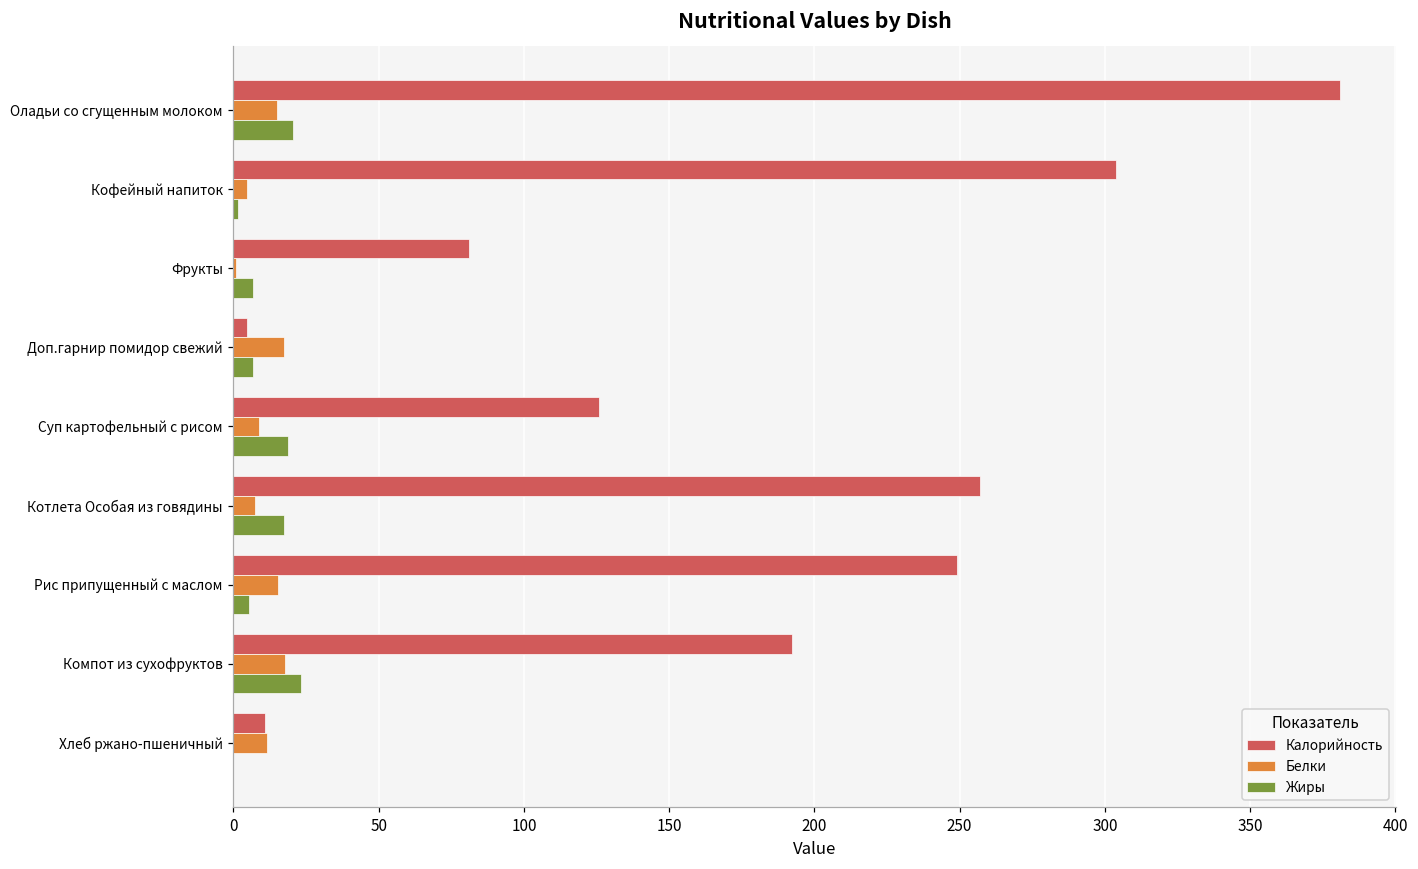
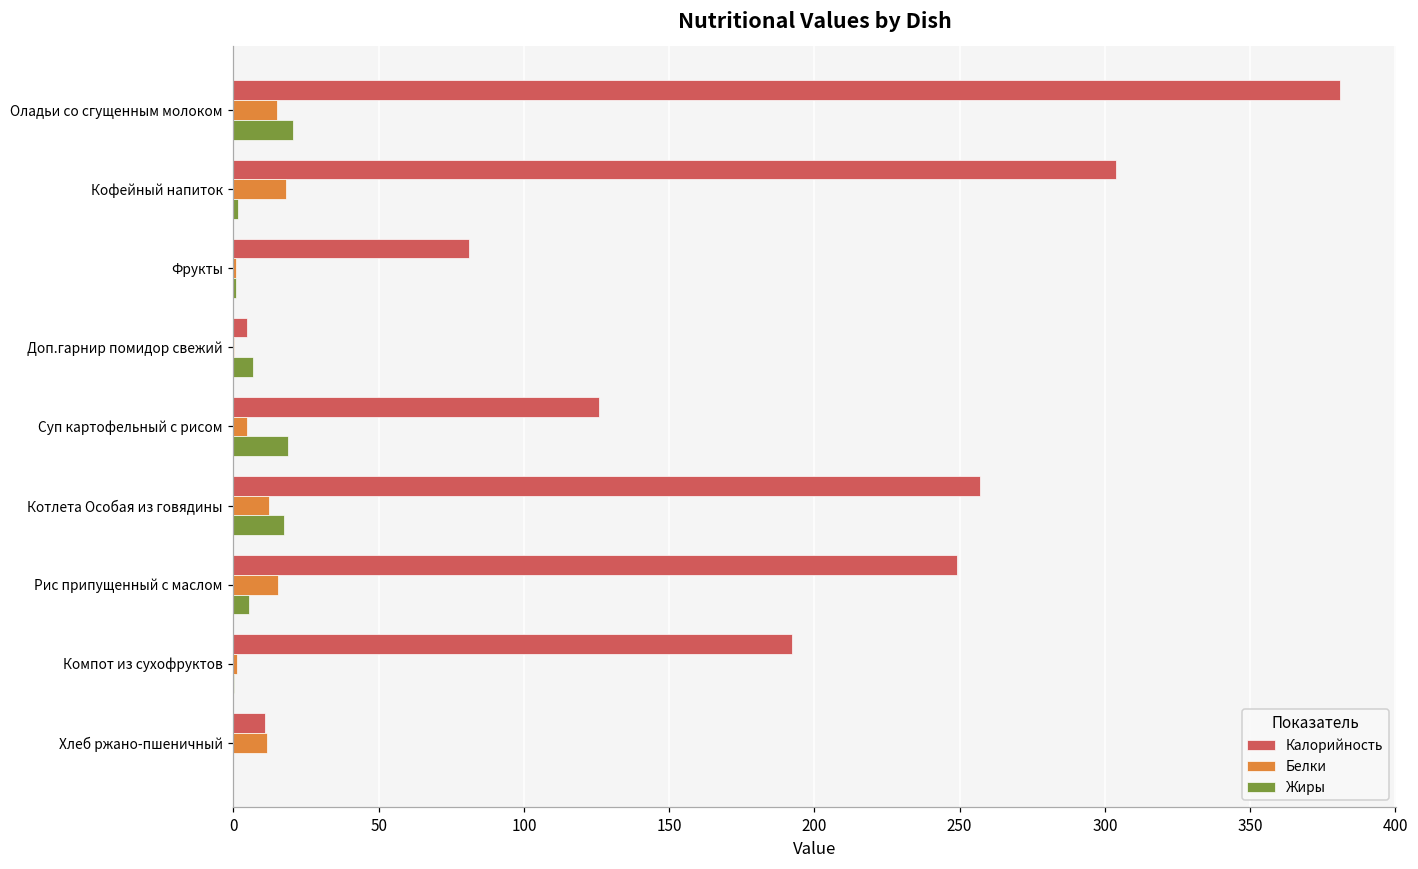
  {
    "Калорийность": {
      "Оладьи со сгущенным молоком": 381,
      "Кофейный напиток": 304,
      "Фрукты": 81,
      "Доп.гарнир помидор свежий": 5,
      "Суп картофельный с рисом": 126,
      "Котлета Особая из говядины": 257,
      "Рис припущенный с маслом": 249,
      "Компот из сухофруктов": 192,
      "Хлеб ржано-пшеничный": 11
    },
    "Белки": {
      "Оладьи со сгущенным молоком": 15,
-     "Кофейный напиток": 5,
-     "Доп.гарнир помидор свежий": 18,
-     "Суп картофельный с рисом": 9,
-     "Котлета Особая из говядины": 7,
+     "Кофейный напиток": 18,
+     "Доп.гарнир помидор свежий": 0,
+     "Суп картофельный с рисом": 5,
+     "Котлета Особая из говядины": 12,
      "Рис припущенный с маслом": 16,
-     "Компот из сухофруктов": 18,
+     "Компот из сухофруктов": 1,
      "Хлеб ржано-пшеничный": 11
    },
    "Жиры": {
      "Оладьи со сгущенным молоком": 21,
      "Кофейный напиток": 2,
-     "Фрукты": 7,
+     "Фрукты": 1,
      "Доп.гарнир помидор свежий": 7,
      "Суп картофельный с рисом": 19,
      "Котлета Особая из говядины": 17,
      "Рис припущенный с маслом": 5,
-     "Компот из сухофруктов": 23,
+     "Компот из сухофруктов": 0,
      "Хлеб ржано-пшеничный": 0
    }
  }
